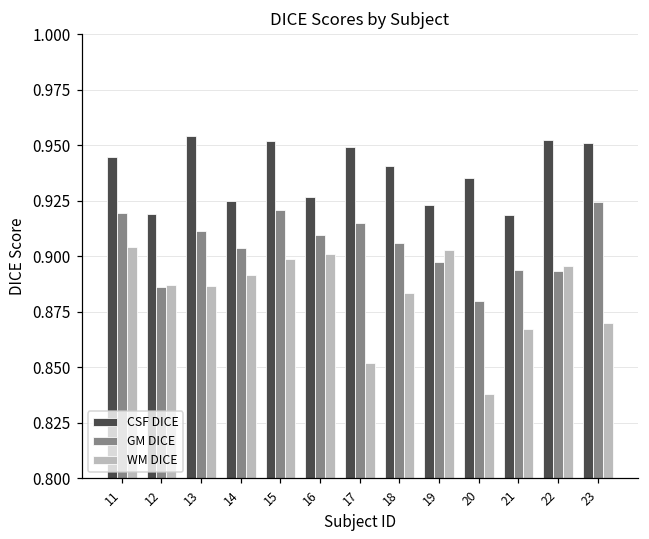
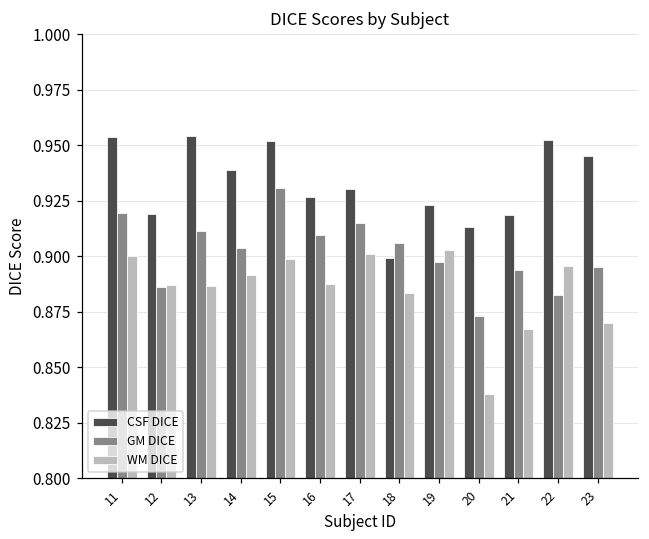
  {
    "CSF DICE": {
-     "11": 0.945,
+     "11": 0.954,
      "12": 0.919,
      "13": 0.954,
-     "14": 0.925,
+     "14": 0.939,
      "15": 0.952,
      "16": 0.927,
-     "17": 0.949,
-     "18": 0.941,
+     "17": 0.930,
+     "18": 0.899,
      "19": 0.923,
-     "20": 0.935,
+     "20": 0.913,
      "21": 0.919,
      "22": 0.952,
-     "23": 0.951
+     "23": 0.945
    },
    "GM DICE": {
      "11": 0.920,
      "12": 0.886,
      "13": 0.911,
      "14": 0.904,
-     "15": 0.921,
+     "15": 0.931,
      "16": 0.910,
      "17": 0.915,
      "18": 0.906,
      "19": 0.897,
-     "20": 0.880,
+     "20": 0.873,
      "21": 0.894,
-     "22": 0.894,
-     "23": 0.924
+     "22": 0.883,
+     "23": 0.895
    },
    "WM DICE": {
-     "11": 0.904,
+     "11": 0.900,
      "12": 0.887,
      "13": 0.887,
      "14": 0.892,
      "15": 0.899,
-     "16": 0.901,
-     "17": 0.852,
+     "16": 0.888,
+     "17": 0.901,
      "18": 0.884,
      "19": 0.903,
      "20": 0.838,
      "21": 0.867,
      "22": 0.896,
      "23": 0.870
    }
  }
